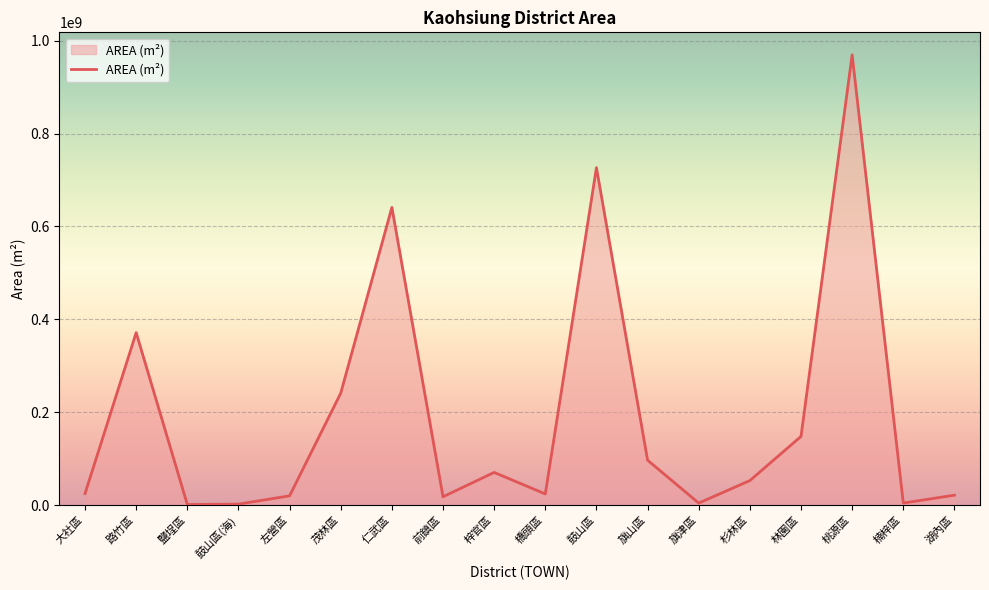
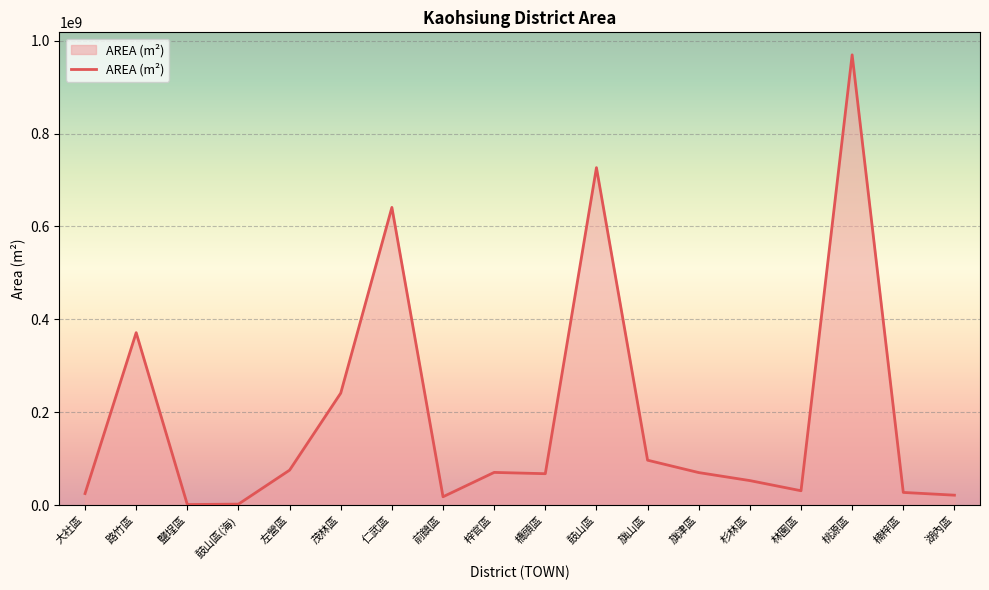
  {
    "大社區": 30000000,
    "路竹區": 370000000,
    "鹽埕區": 0,
    "鼓山區(海)": 0,
-   "左營區": 20000000,
+   "左營區": 80000000,
    "茂林區": 240000000,
    "仁武區": 640000000,
    "前鎮區": 20000000,
    "梓官區": 70000000,
-   "橋頭區": 20000000,
+   "橋頭區": 70000000,
    "鼓山區": 730000000,
    "旗山區": 100000000,
-   "旗津區": 0,
+   "旗津區": 70000000,
    "杉林區": 50000000,
-   "林園區": 150000000,
+   "林園區": 30000000,
    "桃源區": 970000000,
-   "楠梓區": 0,
+   "楠梓區": 30000000,
    "湖內區": 20000000
  }
